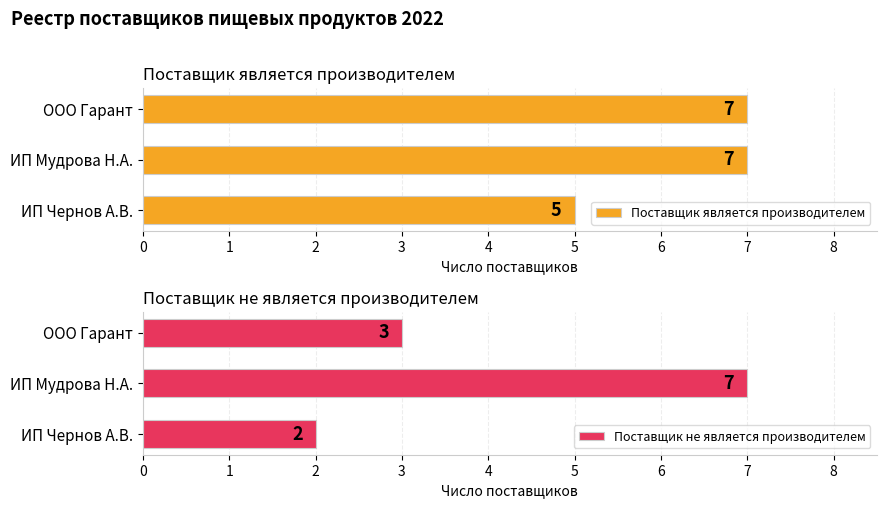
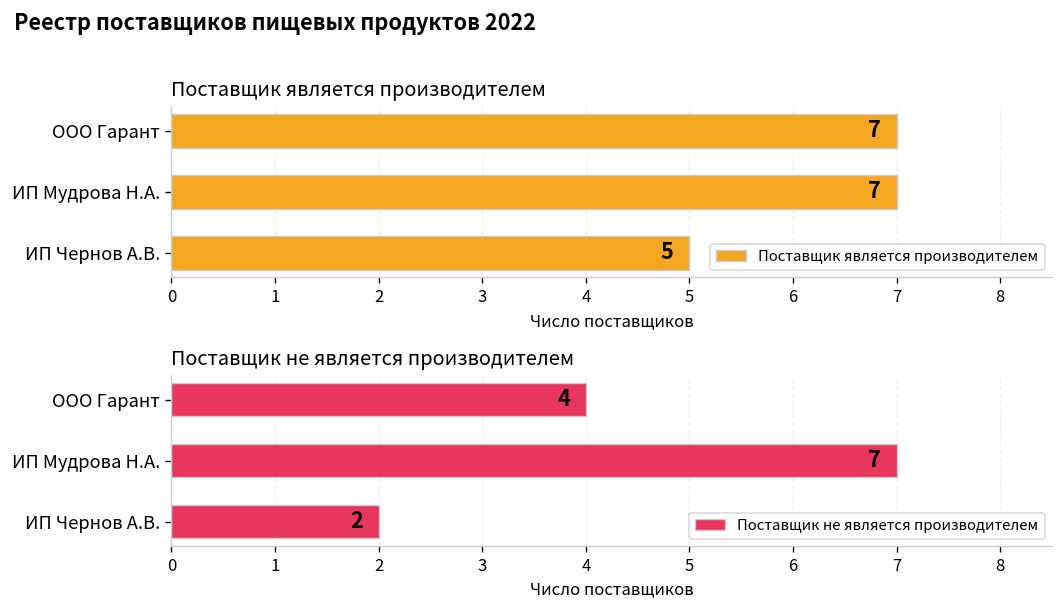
  {
    "Поставщик является производителем": {
      "ООО Гарант": 7,
      "ИП Мудрова Н.А.": 7,
      "ИП Чернов А.В.": 5
    },
    "Поставщик не является производителем": {
-     "ООО Гарант": 3,
+     "ООО Гарант": 4,
      "ИП Мудрова Н.А.": 7,
      "ИП Чернов А.В.": 2
    }
  }
